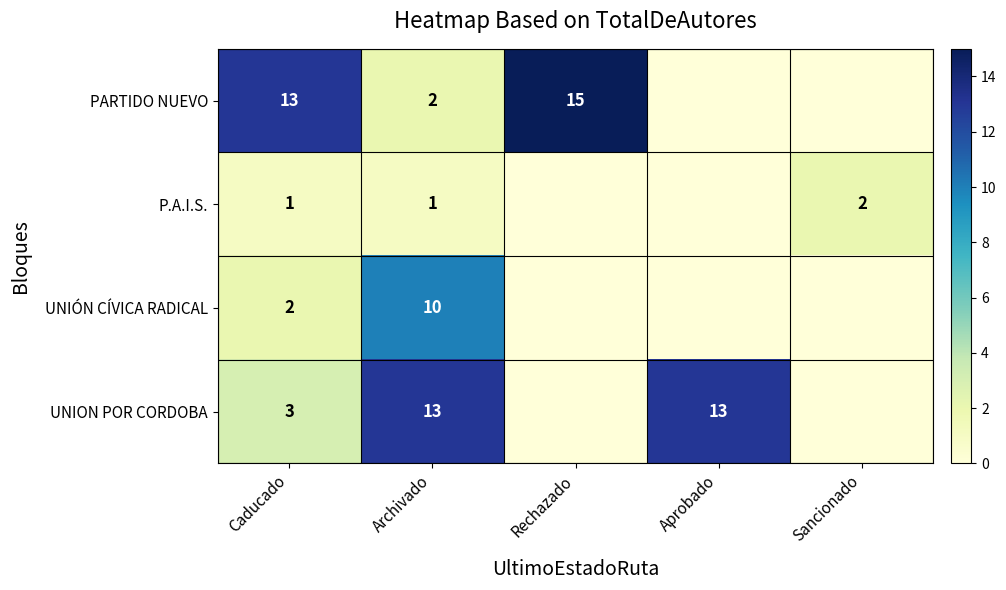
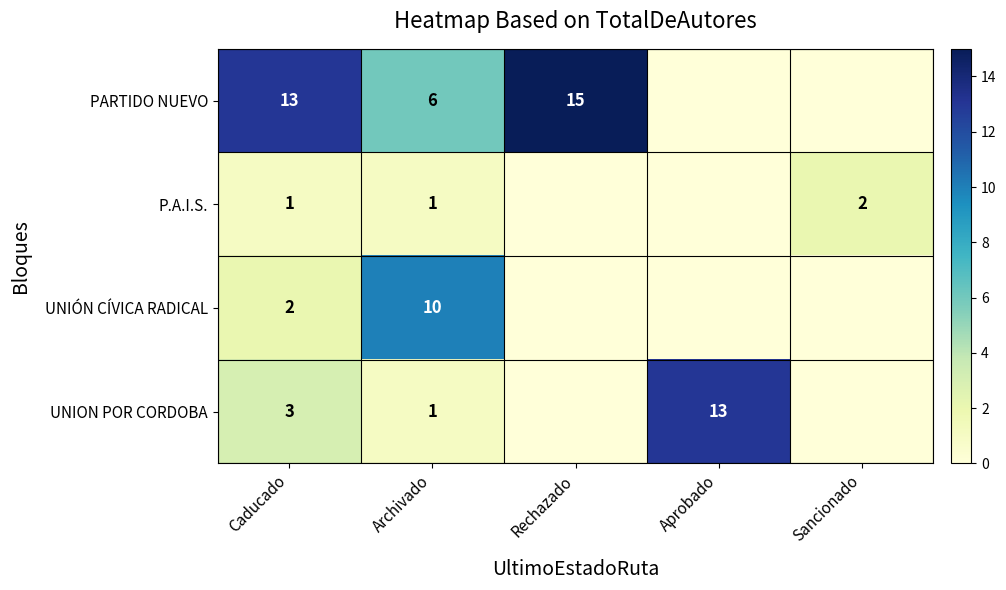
  {
    "PARTIDO NUEVO": {
      "Caducado": 13,
-     "Archivado": 2,
+     "Archivado": 6,
      "Rechazado": 15
    },
    "P.A.I.S.": {
      "Caducado": 1,
      "Archivado": 1,
      "Sancionado": 2
    },
    "UNIÓN CÍVICA RADICAL": {
      "Caducado": 2,
      "Archivado": 10
    },
    "UNION POR CORDOBA": {
      "Caducado": 3,
-     "Archivado": 13,
+     "Archivado": 1,
      "Aprobado": 13
    }
  }
